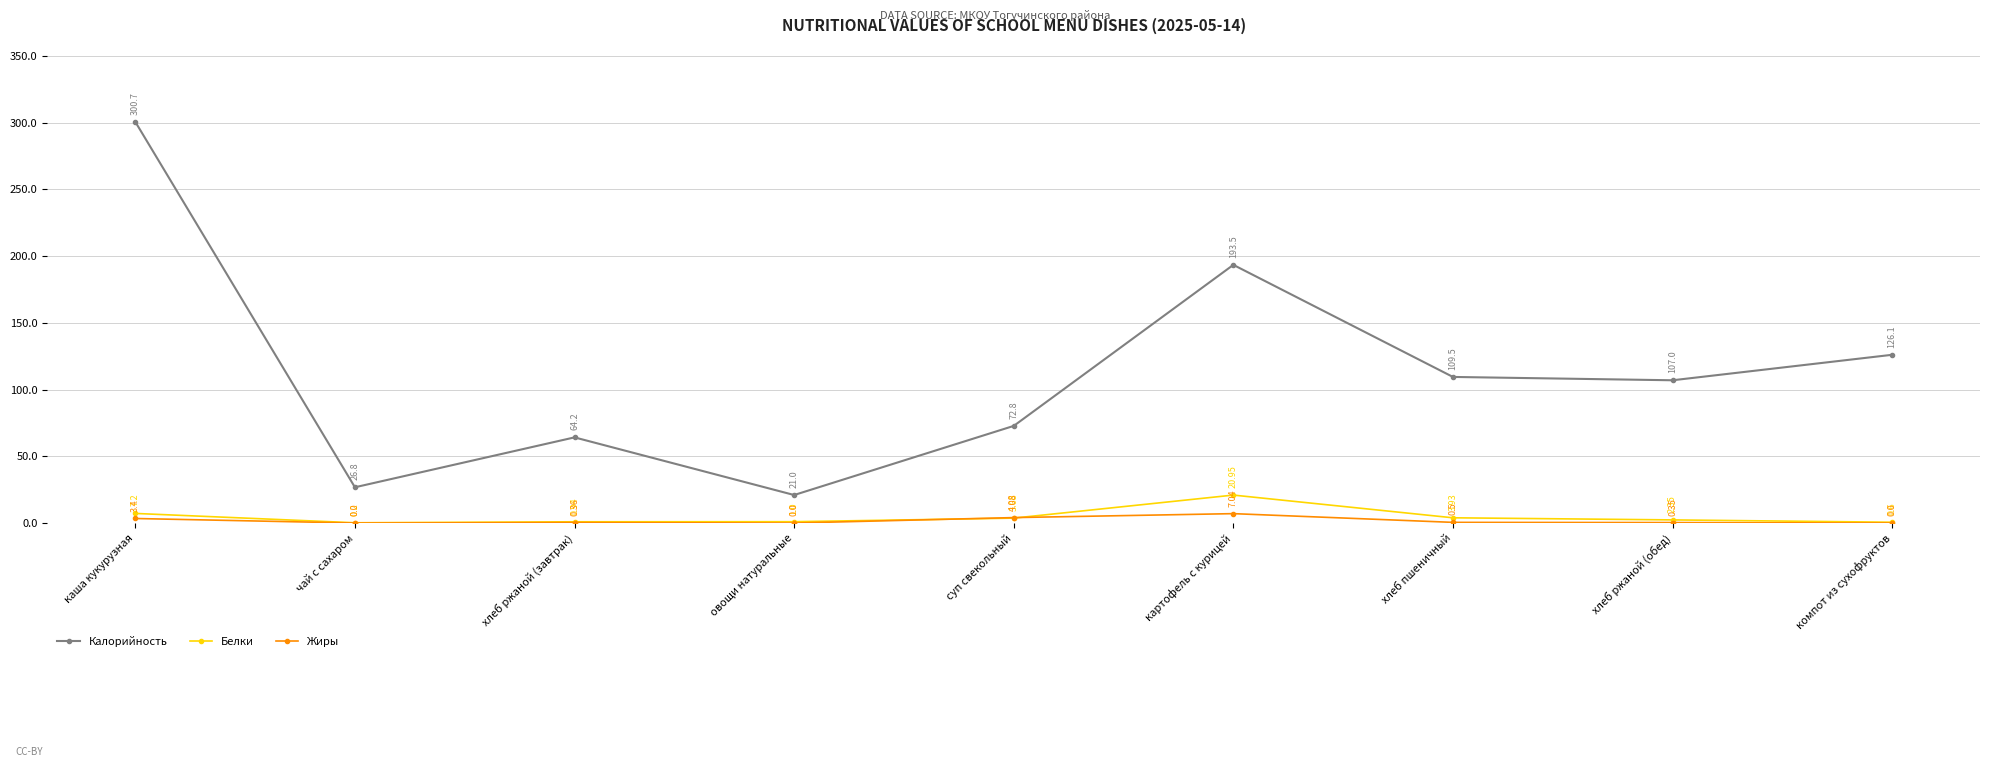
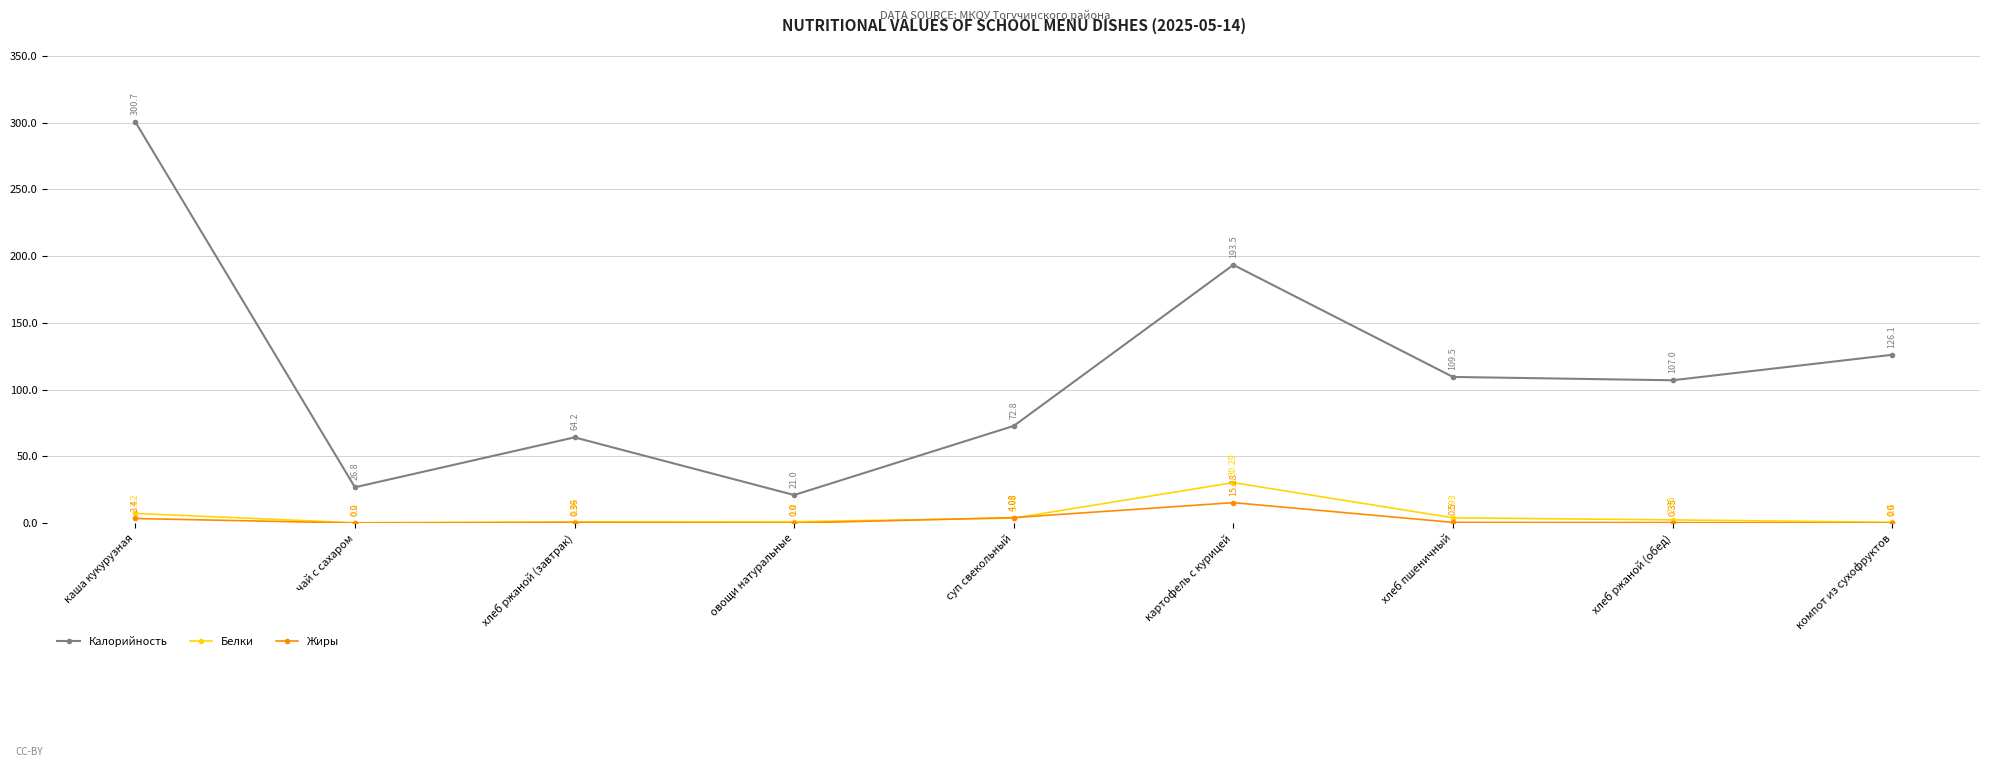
  {
    "Калорийность": {
      "каша кукурузная": 300.7,
      "чай с сахаром": 26.8,
      "хлеб ржаной (завтрак)": 64.2,
      "овощи натуральные": 21.0,
      "суп свекольный": 72.8,
      "картофель с курицей": 193.5,
      "хлеб пшеничный": 109.5,
      "хлеб ржаной (обед)": 107.0,
      "компот из сухофруктов": 126.1
    },
    "Белки": {
-     "картофель с курицей": 20.95
+     "картофель с курицей": 30.29
    },
    "Жиры": {
-     "картофель с курицей": 7.04
+     "картофель с курицей": 15.28
    }
  }
